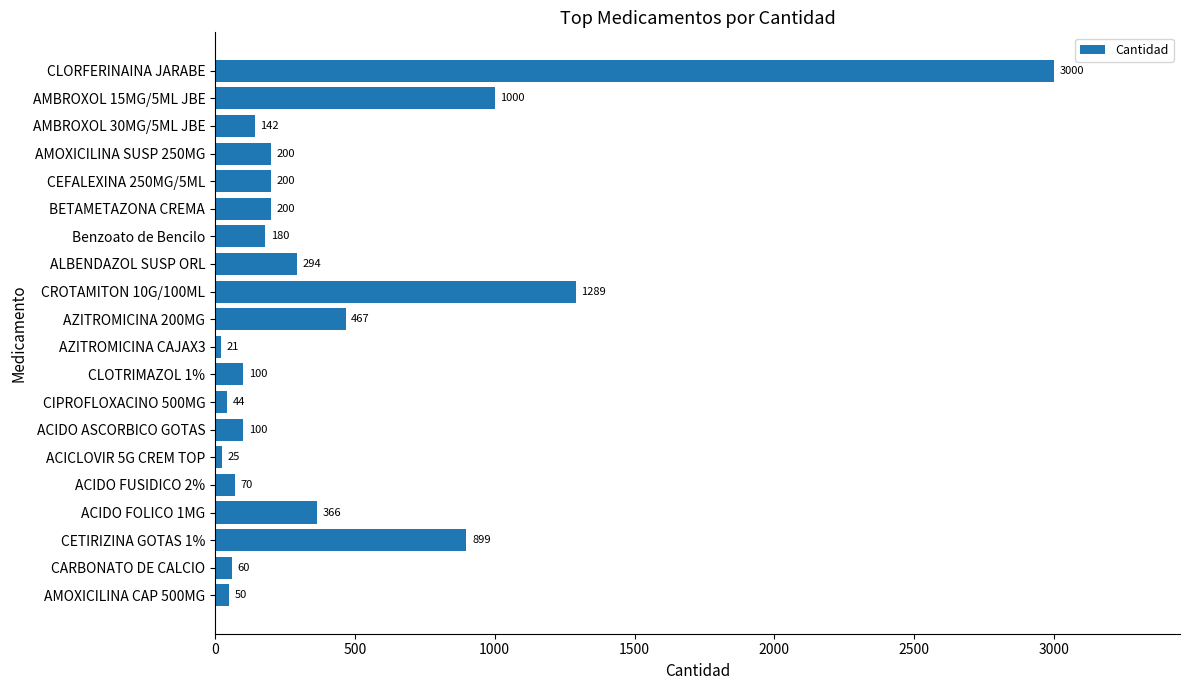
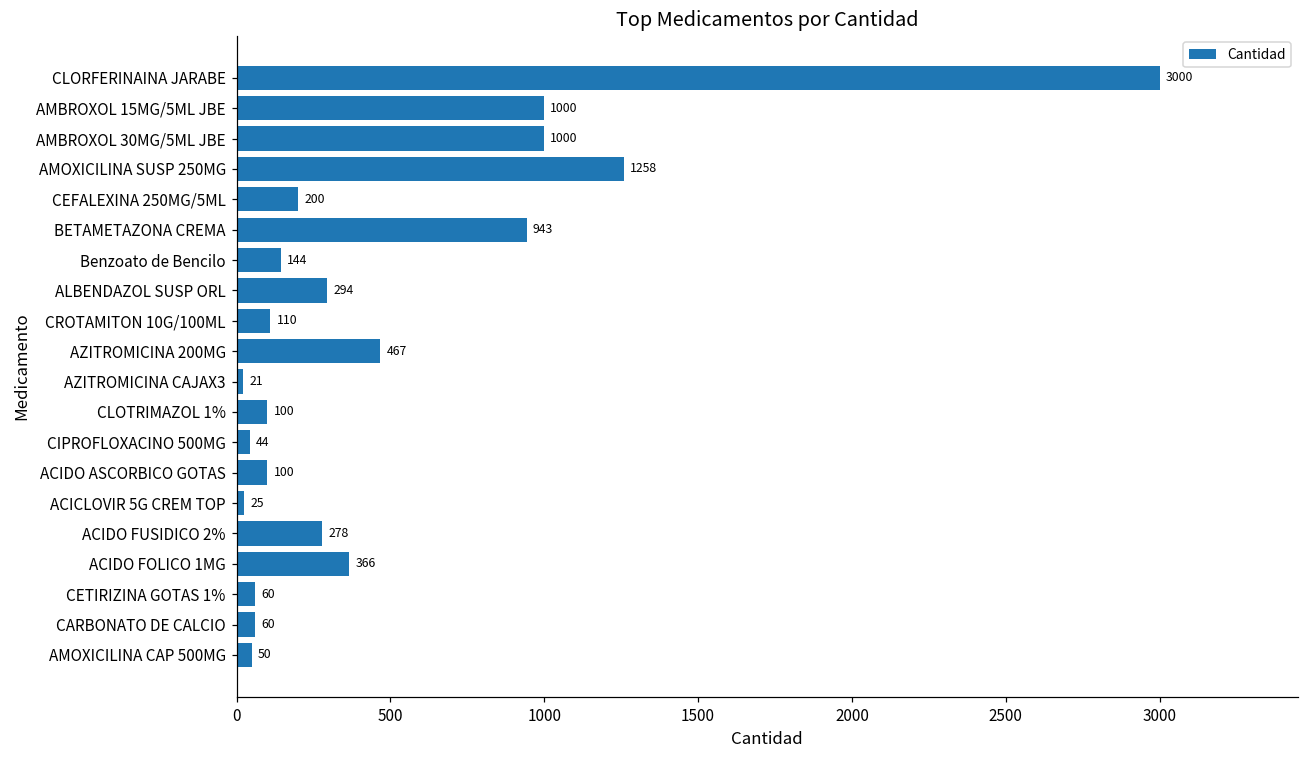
  {
    "CLORFERINAINA JARABE": 3000,
    "AMBROXOL 15MG/5ML JBE": 1000,
-   "AMBROXOL 30MG/5ML JBE": 142,
-   "AMOXICILINA SUSP 250MG": 200,
+   "AMBROXOL 30MG/5ML JBE": 1000,
+   "AMOXICILINA SUSP 250MG": 1258,
    "CEFALEXINA 250MG/5ML": 200,
-   "BETAMETAZONA CREMA": 200,
-   "Benzoato de Bencilo": 180,
+   "BETAMETAZONA CREMA": 943,
+   "Benzoato de Bencilo": 144,
    "ALBENDAZOL SUSP ORL": 294,
-   "CROTAMITON 10G/100ML": 1289,
+   "CROTAMITON 10G/100ML": 110,
    "AZITROMICINA 200MG": 467,
    "AZITROMICINA CAJAX3": 21,
    "CLOTRIMAZOL 1%": 100,
    "CIPROFLOXACINO 500MG": 44,
    "ACIDO ASCORBICO GOTAS": 100,
    "ACICLOVIR 5G CREM TOP": 25,
-   "ACIDO FUSIDICO 2%": 70,
+   "ACIDO FUSIDICO 2%": 278,
    "ACIDO FOLICO 1MG": 366,
-   "CETIRIZINA GOTAS 1%": 899,
+   "CETIRIZINA GOTAS 1%": 60,
    "CARBONATO DE CALCIO": 60,
    "AMOXICILINA CAP 500MG": 50
  }
